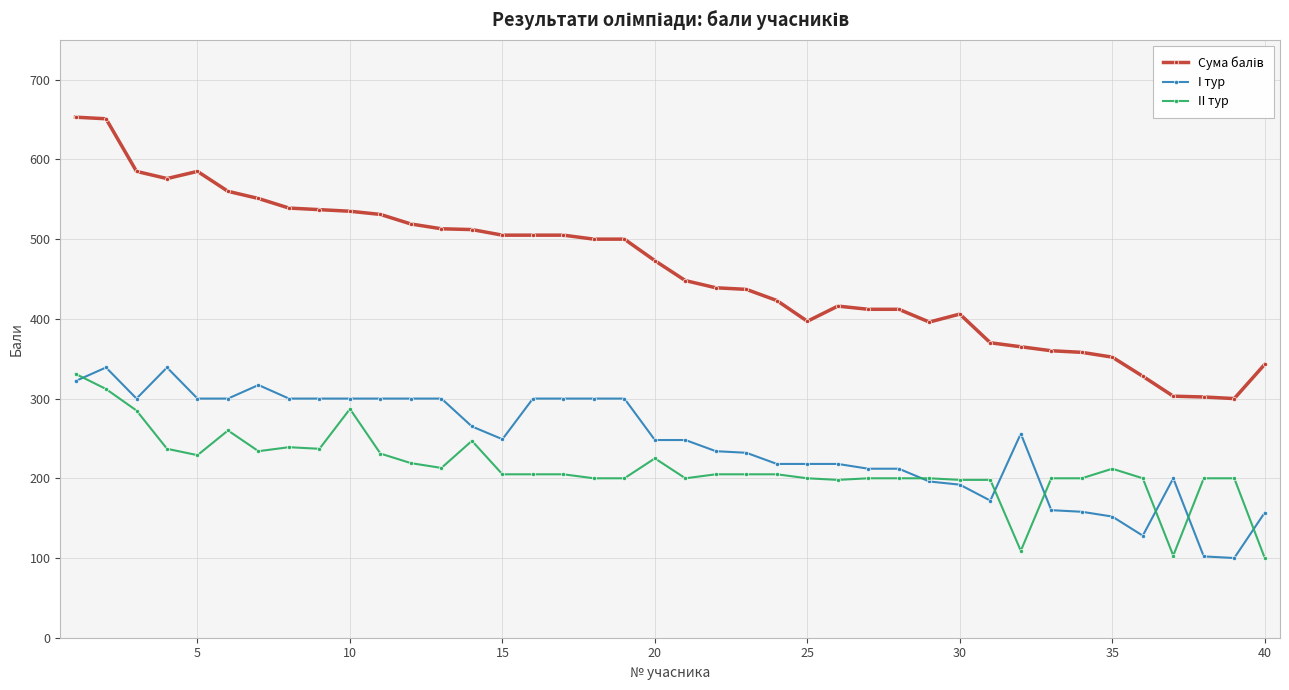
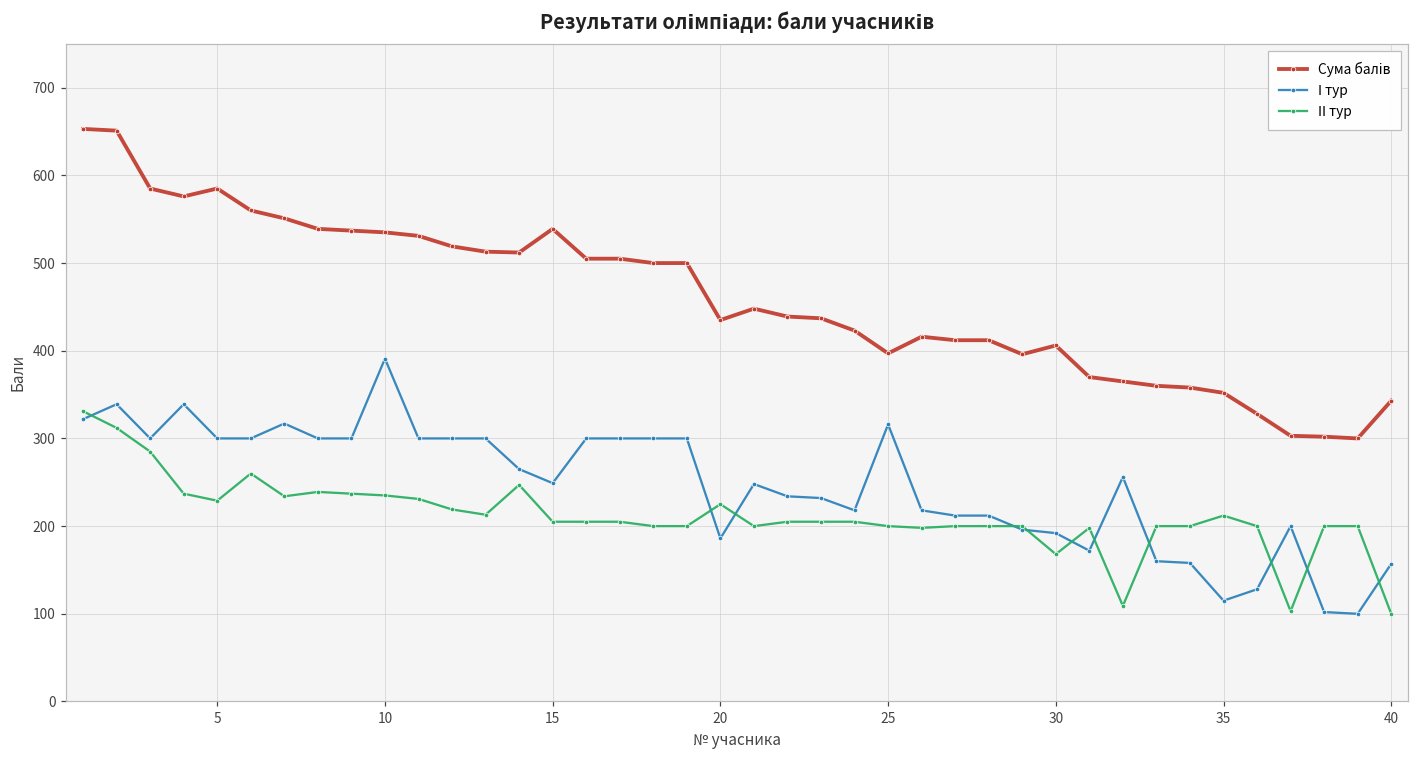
  {
    "Сума балів": {
      "5": 590,
      "10": 540,
-     "15": 510,
-     "20": 470,
+     "15": 540,
+     "20": 440,
      "25": 400,
      "30": 410,
      "35": 350,
      "40": 340
    },
    "І тур": {
      "5": 300,
-     "10": 300,
+     "10": 390,
      "15": 250,
-     "20": 250,
-     "25": 220,
+     "20": 190,
+     "25": 320,
      "30": 190,
-     "35": 150,
+     "35": 120,
      "40": 160
    },
    "ІІ тур": {
      "5": 230,
-     "10": 290,
+     "10": 240,
      "15": 210,
      "20": 230,
      "25": 200,
-     "30": 200,
+     "30": 170,
      "35": 210,
      "40": 100
    }
  }
